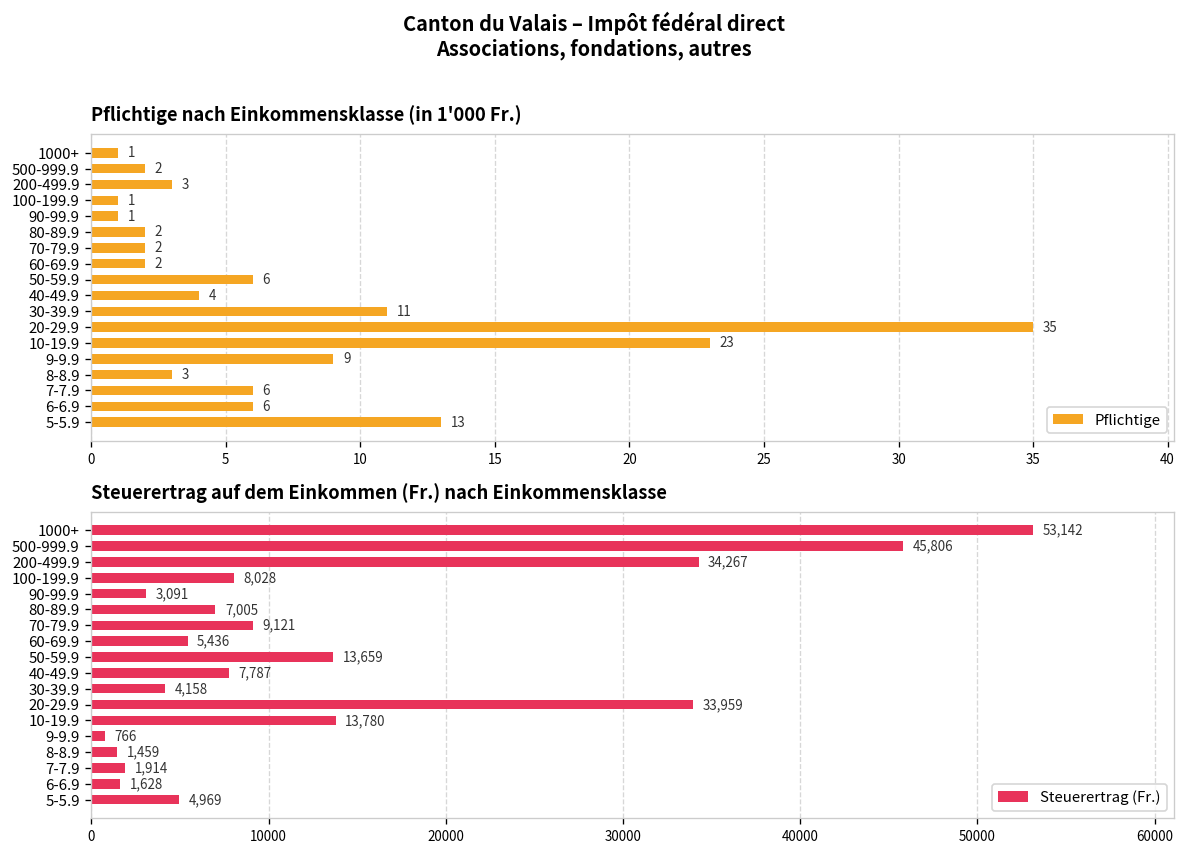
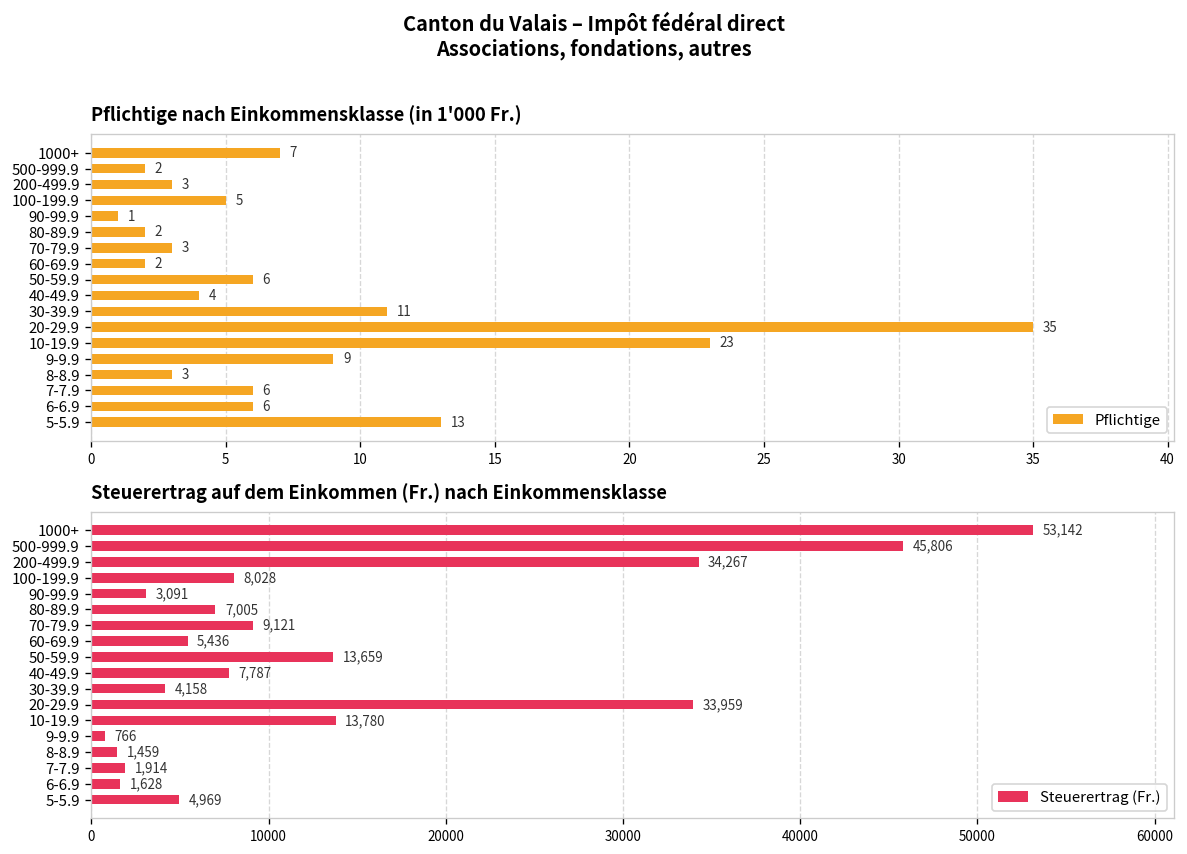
  {
    "Pflichtige nach Einkommensklasse (in 1'000 Fr.)": {
-     "1000+": "1",
+     "1000+": "7",
      "500-999.9": "2",
      "200-499.9": "3",
-     "100-199.9": "1",
+     "100-199.9": "5",
      "90-99.9": "1",
      "80-89.9": "2",
-     "70-79.9": "2",
+     "70-79.9": "3",
      "60-69.9": "2",
      "50-59.9": "6",
      "40-49.9": "4",
      "30-39.9": "11",
      "20-29.9": "35",
      "10-19.9": "23",
      "9-9.9": "9",
      "8-8.9": "3",
      "7-7.9": "6",
      "6-6.9": "6",
      "5-5.9": "13"
    },
    "Steuerertrag auf dem Einkommen (Fr.) nach Einkommensklasse": {
      "1000+": "53,142",
      "500-999.9": "45,806",
      "200-499.9": "34,267",
      "100-199.9": "8,028",
      "90-99.9": "3,091",
      "80-89.9": "7,005",
      "70-79.9": "9,121",
      "60-69.9": "5,436",
      "50-59.9": "13,659",
      "40-49.9": "7,787",
      "30-39.9": "4,158",
      "20-29.9": "33,959",
      "10-19.9": "13,780",
      "9-9.9": "766",
      "8-8.9": "1,459",
      "7-7.9": "1,914",
      "6-6.9": "1,628",
      "5-5.9": "4,969"
    }
  }
